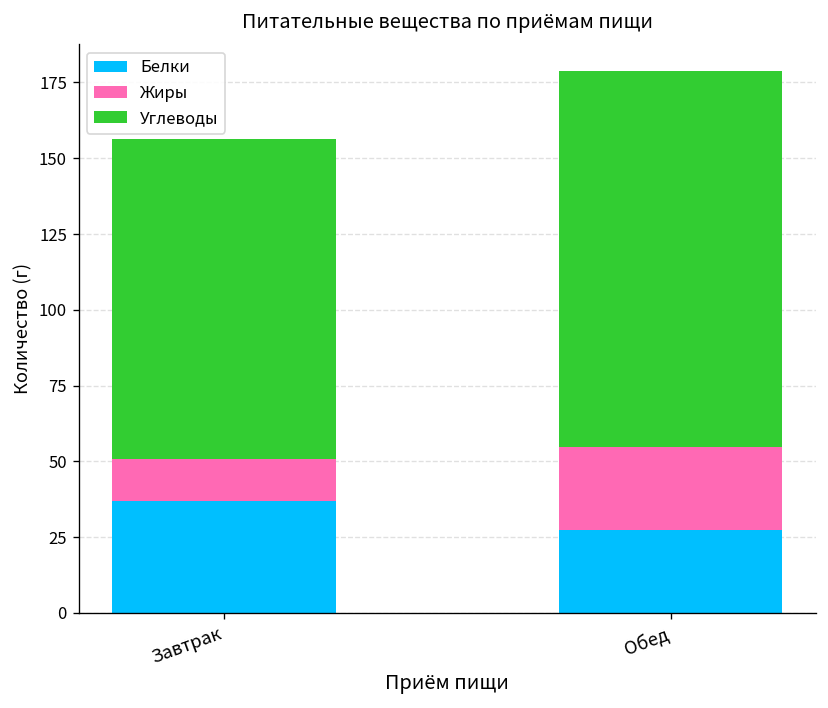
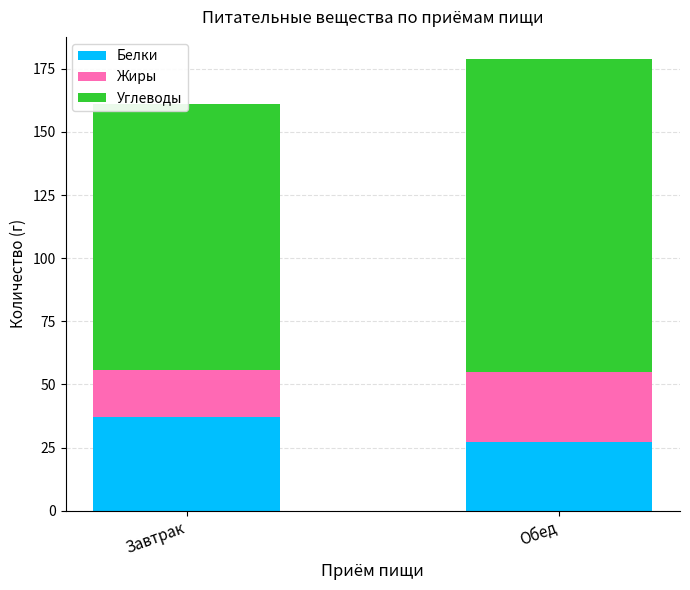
  {
    "Белки": {
      "Завтрак": 37,
      "Обед": 27
    },
    "Жиры": {
-     "Завтрак": 14,
+     "Завтрак": 19,
      "Обед": 28
    },
    "Углеводы": {
      "Обед": 124
    }
  }
